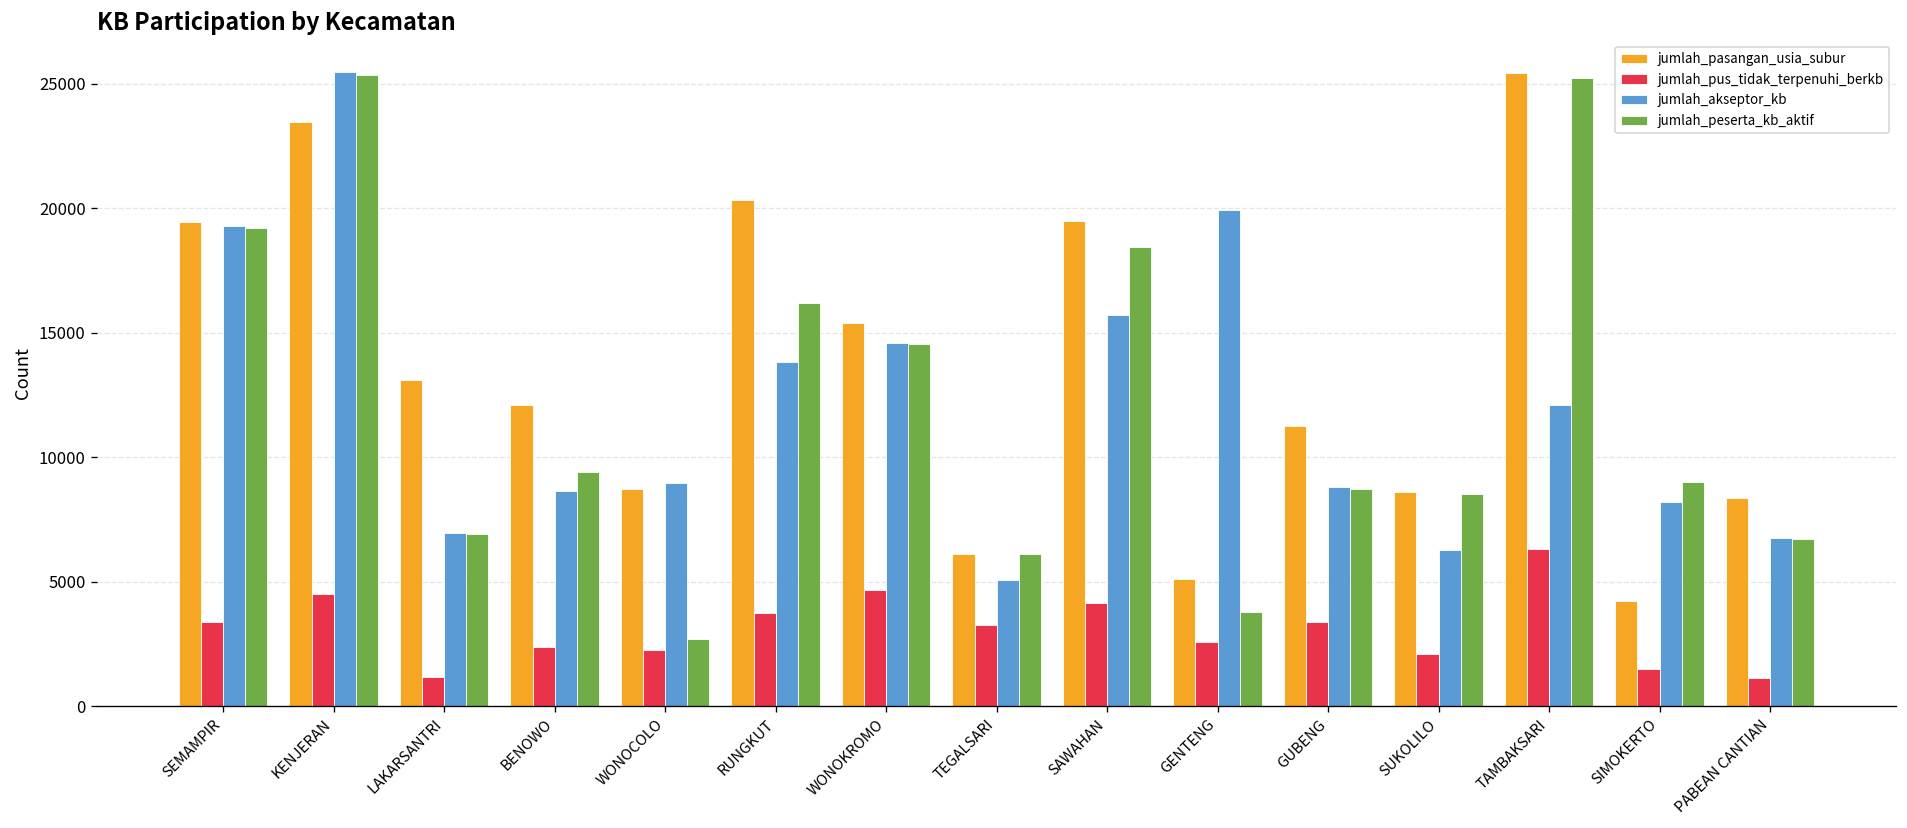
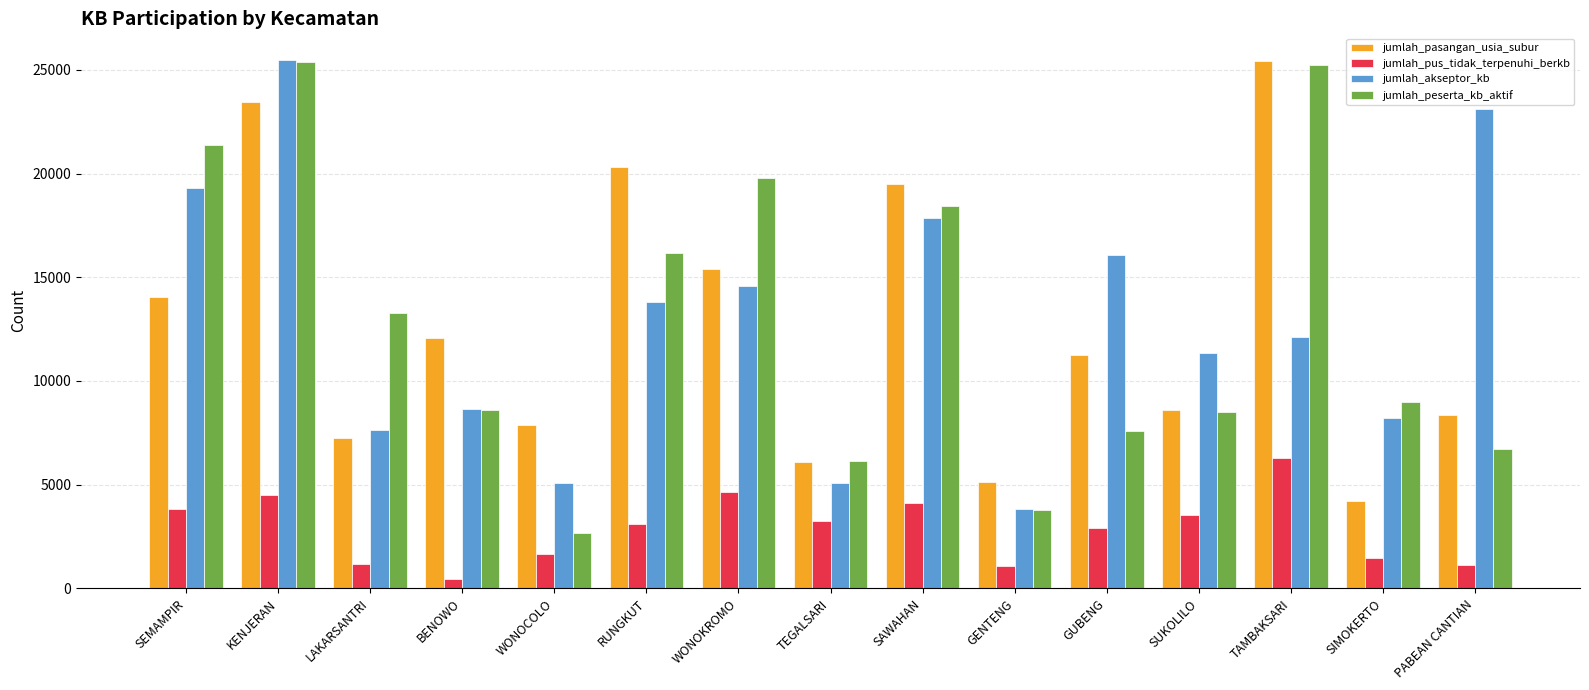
  {
    "jumlah_pasangan_usia_subur": {
-     "SEMAMPIR": 19500,
+     "SEMAMPIR": 14100,
      "KENJERAN": 23500,
-     "LAKARSANTRI": 13100,
+     "LAKARSANTRI": 7200,
      "BENOWO": 12100,
-     "WONOCOLO": 8700,
+     "WONOCOLO": 7900,
      "RUNGKUT": 20300,
      "WONOKROMO": 15400,
      "TEGALSARI": 6100,
      "SAWAHAN": 19500,
      "GENTENG": 5100,
      "GUBENG": 11300,
      "SUKOLILO": 8600,
      "TAMBAKSARI": 25400,
      "SIMOKERTO": 4200,
      "PABEAN CANTIAN": 8300
    },
    "jumlah_pus_tidak_terpenuhi_berkb": {
-     "SEMAMPIR": 3400,
+     "SEMAMPIR": 3800,
      "KENJERAN": 4500,
      "LAKARSANTRI": 1200,
-     "BENOWO": 2400,
-     "WONOCOLO": 2300,
-     "RUNGKUT": 3700,
+     "BENOWO": 500,
+     "WONOCOLO": 1600,
+     "RUNGKUT": 3100,
      "WONOKROMO": 4700,
      "TEGALSARI": 3300,
      "SAWAHAN": 4100,
-     "GENTENG": 2600,
-     "GUBENG": 3400,
-     "SUKOLILO": 2100,
+     "GENTENG": 1100,
+     "GUBENG": 2900,
+     "SUKOLILO": 3500,
      "TAMBAKSARI": 6300,
      "SIMOKERTO": 1500,
      "PABEAN CANTIAN": 1100
    },
    "jumlah_akseptor_kb": {
      "SEMAMPIR": 19300,
      "KENJERAN": 25500,
-     "LAKARSANTRI": 6900,
+     "LAKARSANTRI": 7700,
      "BENOWO": 8600,
-     "WONOCOLO": 9000,
+     "WONOCOLO": 5100,
      "RUNGKUT": 13800,
      "WONOKROMO": 14600,
      "TEGALSARI": 5100,
-     "SAWAHAN": 15700,
-     "GENTENG": 19900,
-     "GUBENG": 8800,
-     "SUKOLILO": 6300,
+     "SAWAHAN": 17800,
+     "GENTENG": 3800,
+     "GUBENG": 16100,
+     "SUKOLILO": 11300,
      "TAMBAKSARI": 12100,
      "SIMOKERTO": 8200,
-     "PABEAN CANTIAN": 6800
+     "PABEAN CANTIAN": 23100
    },
    "jumlah_peserta_kb_aktif": {
-     "SEMAMPIR": 19200,
+     "SEMAMPIR": 21400,
      "KENJERAN": 25400,
-     "LAKARSANTRI": 6900,
-     "BENOWO": 9400,
+     "LAKARSANTRI": 13300,
+     "BENOWO": 8600,
      "WONOCOLO": 2700,
      "RUNGKUT": 16200,
-     "WONOKROMO": 14500,
+     "WONOKROMO": 19800,
      "TEGALSARI": 6100,
      "SAWAHAN": 18400,
      "GENTENG": 3800,
-     "GUBENG": 8700,
+     "GUBENG": 7600,
      "SUKOLILO": 8500,
      "TAMBAKSARI": 25200,
      "SIMOKERTO": 9000,
      "PABEAN CANTIAN": 6700
    }
  }
